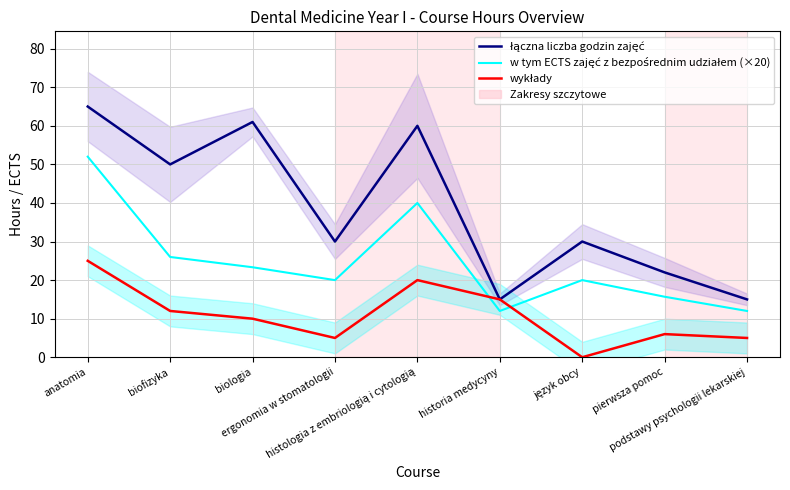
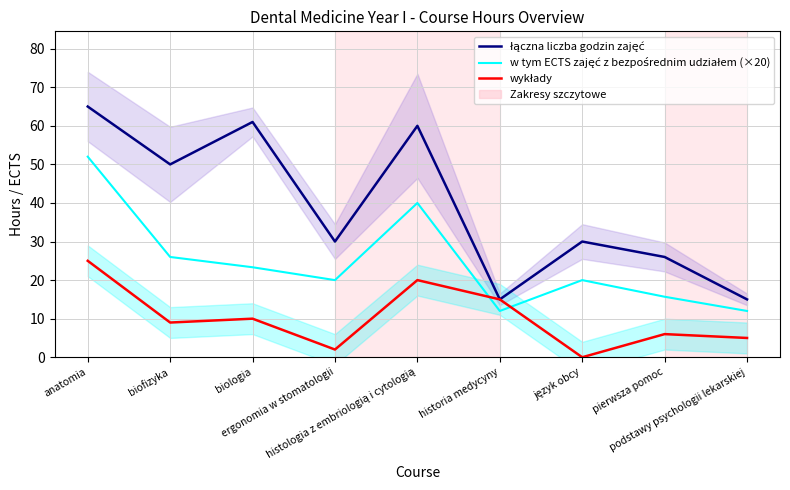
  {
    "łączna liczba godzin zajęć": {
      "anatomia": 65,
      "biofizyka": 50,
      "biologia": 61,
      "ergonomia w stomatologii": 30,
      "histologia z embriologią i cytologią": 60,
      "język obcy": 30,
-     "pierwsza pomoc": 22,
+     "pierwsza pomoc": 26,
      "podstawy psychologii lekarskiej": 15
    },
    "wykłady": {
      "anatomia": 25,
-     "biofizyka": 12,
+     "biofizyka": 9,
      "biologia": 10,
-     "ergonomia w stomatologii": 5,
+     "ergonomia w stomatologii": 2,
      "histologia z embriologią i cytologią": 20,
      "język obcy": 0,
      "pierwsza pomoc": 6,
      "podstawy psychologii lekarskiej": 5
    }
  }
